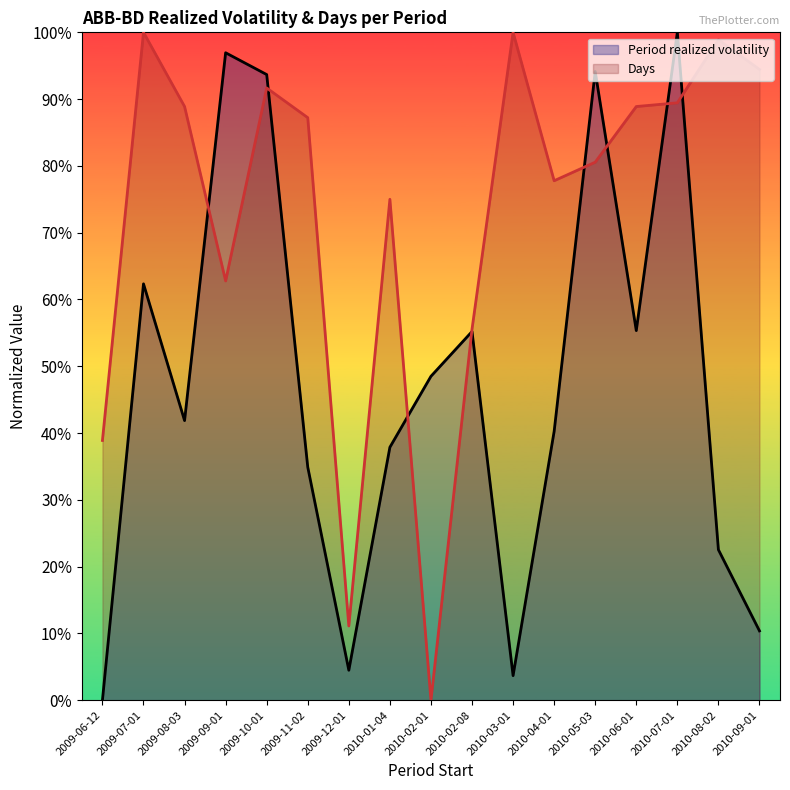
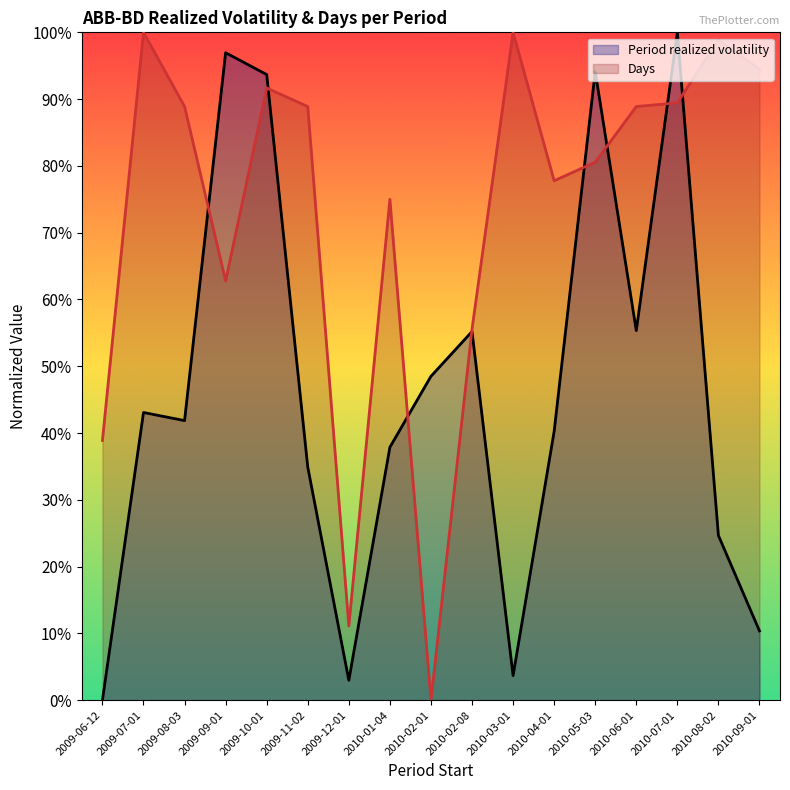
  {
    "Period realized volatility": {
      "2009-06-12": "0%",
-     "2009-07-01": "62%",
+     "2009-07-01": "43%",
      "2009-08-03": "42%",
      "2009-09-01": "97%",
      "2009-10-01": "94%",
      "2009-11-02": "35%",
-     "2009-12-01": "4%",
+     "2009-12-01": "3%",
      "2010-01-04": "38%",
      "2010-02-01": "48%",
      "2010-03-01": "4%",
      "2010-04-01": "40%",
      "2010-06-01": "55%",
      "2010-07-01": "100%",
-     "2010-08-02": "23%",
+     "2010-08-02": "25%",
      "2010-09-01": "10%"
    },
    "Days": {
      "2009-06-12": "39%",
      "2009-07-01": "100%",
      "2009-08-03": "89%",
      "2009-09-01": "63%",
      "2009-10-01": "92%",
-     "2009-11-02": "87%",
+     "2009-11-02": "89%",
      "2009-12-01": "11%",
      "2010-01-04": "75%",
      "2010-02-01": "0%",
      "2010-03-01": "100%",
      "2010-04-01": "78%",
      "2010-05-03": "81%",
      "2010-06-01": "89%",
      "2010-07-01": "89%"
    }
  }
